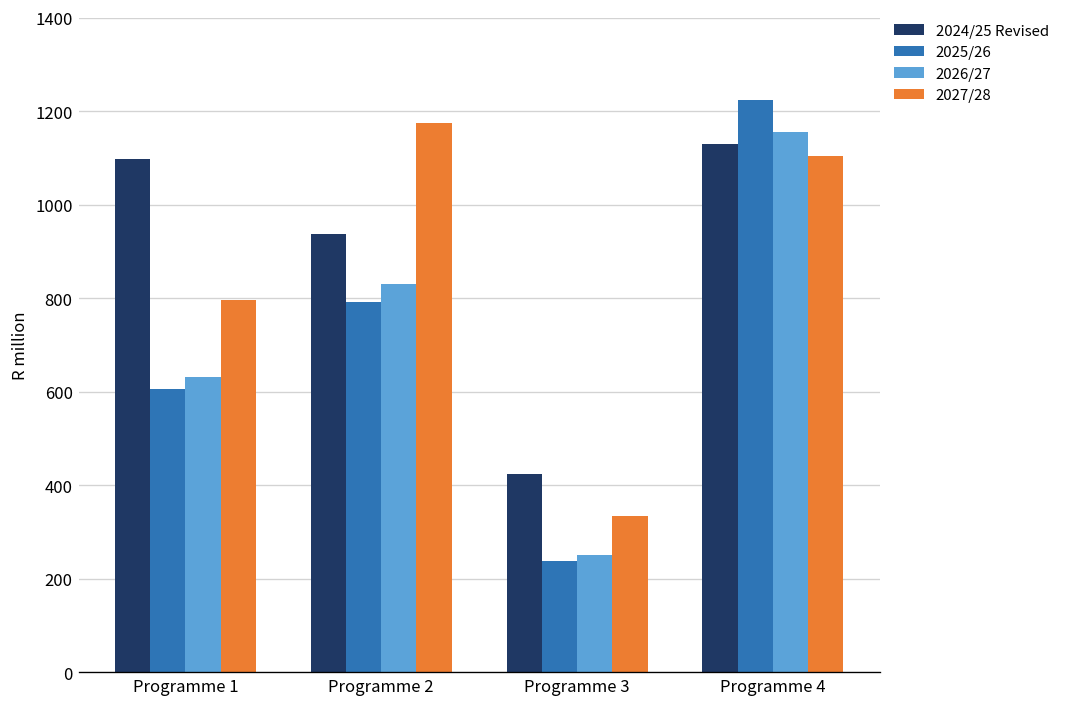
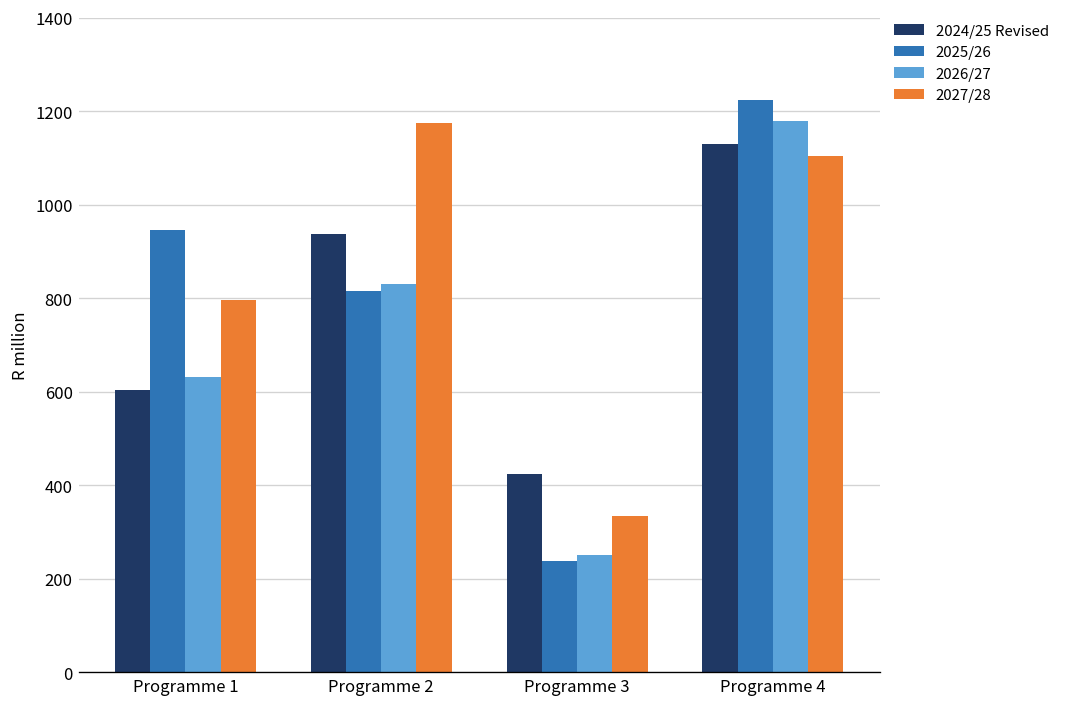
  {
    "2024/25 Revised": {
-     "Programme 1": 1100,
+     "Programme 1": 600,
      "Programme 2": 940,
      "Programme 3": 420,
      "Programme 4": 1130
    },
    "2025/26": {
-     "Programme 1": 610,
-     "Programme 2": 790,
+     "Programme 1": 950,
+     "Programme 2": 810,
      "Programme 3": 240,
      "Programme 4": 1220
    },
    "2026/27": {
      "Programme 1": 630,
      "Programme 2": 830,
      "Programme 3": 250,
-     "Programme 4": 1160
+     "Programme 4": 1180
    },
    "2027/28": {
      "Programme 1": 800,
      "Programme 2": 1170,
      "Programme 3": 340,
      "Programme 4": 1100
    }
  }
